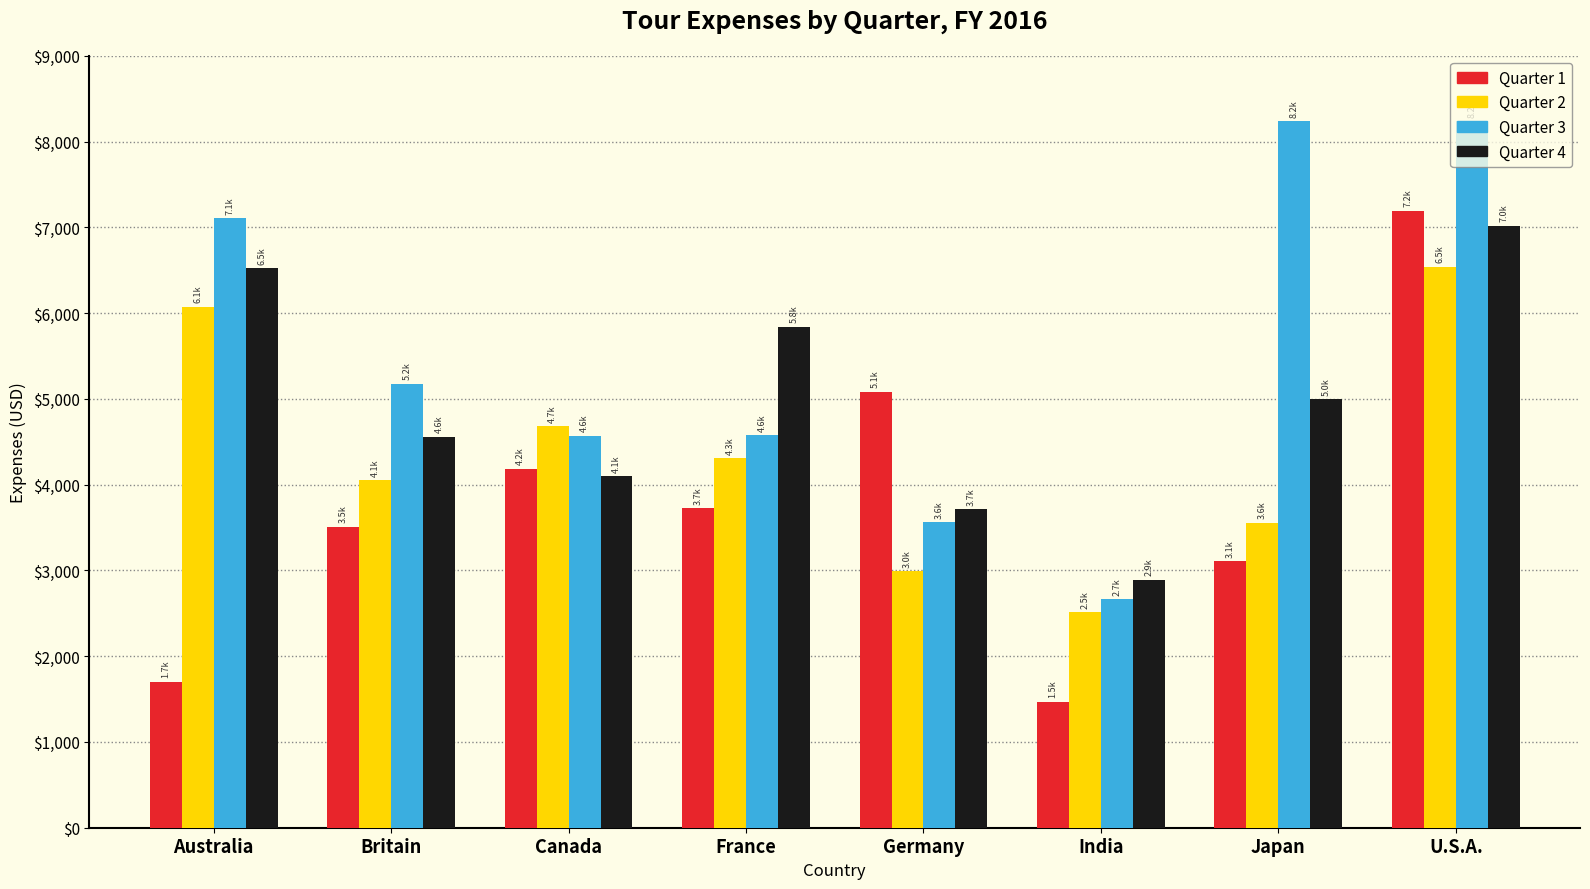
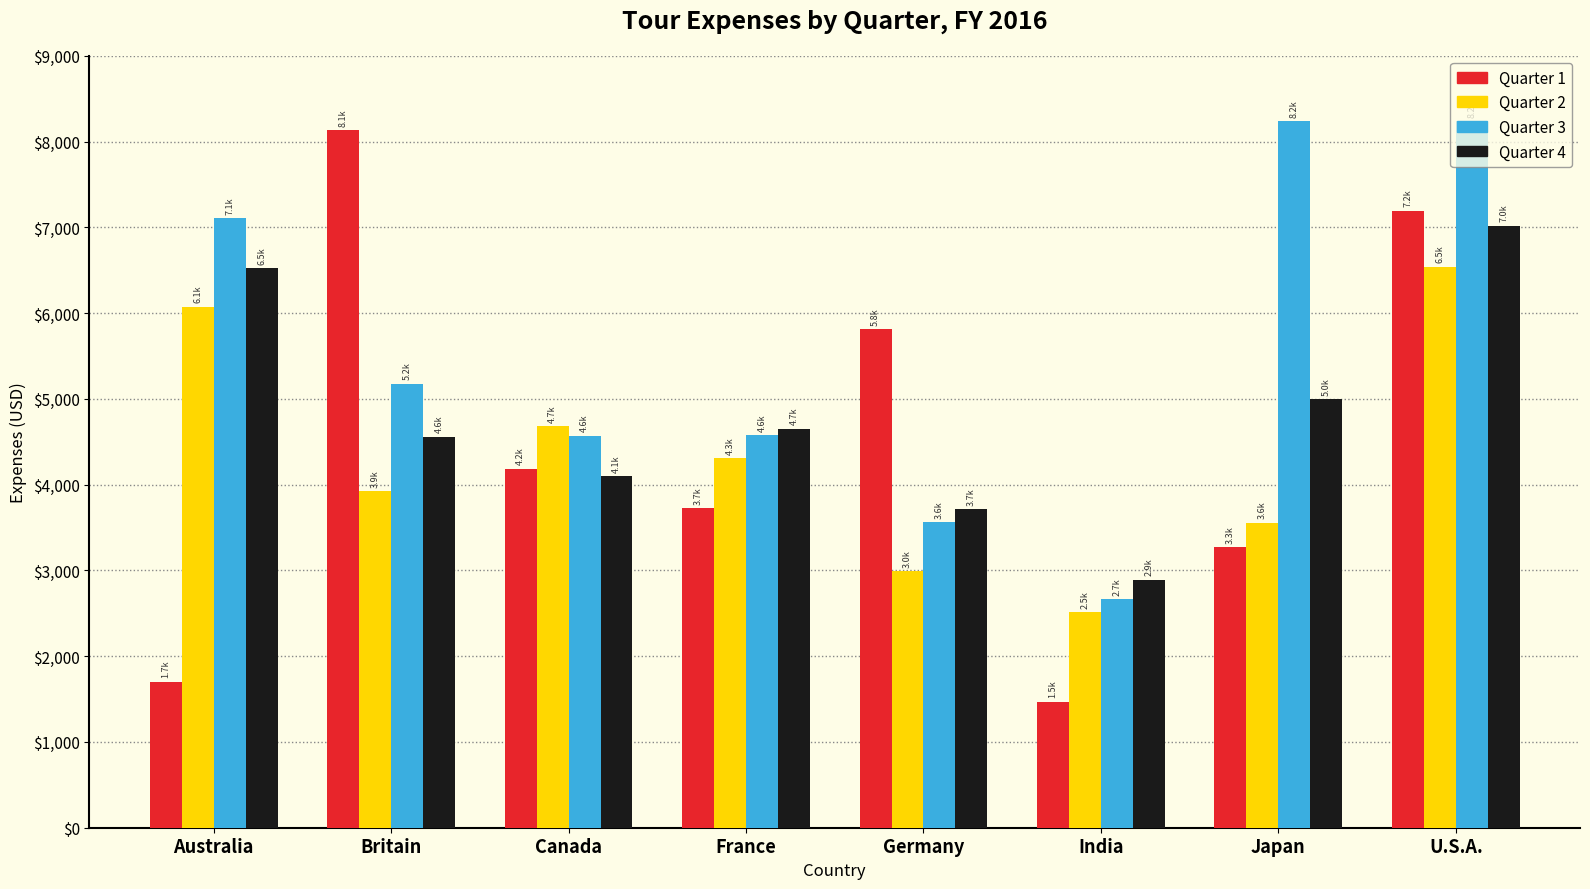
  {
    "Quarter 1": {
      "Australia": "1.7k",
-     "Britain": "3.5k",
+     "Britain": "8.1k",
      "Canada": "4.2k",
      "France": "3.7k",
-     "Germany": "5.1k",
+     "Germany": "5.8k",
      "India": "1.5k",
-     "Japan": "3.1k",
+     "Japan": "3.3k",
      "U.S.A.": "7.2k"
    },
    "Quarter 2": {
      "Australia": "6.1k",
-     "Britain": "4.1k",
+     "Britain": "3.9k",
      "Canada": "4.7k",
      "France": "4.3k",
      "Germany": "3.0k",
      "India": "2.5k",
      "Japan": "3.6k",
      "U.S.A.": "6.5k"
    },
    "Quarter 3": {
      "Australia": "7.1k",
      "Britain": "5.2k",
      "Canada": "4.6k",
      "France": "4.6k",
      "Germany": "3.6k",
      "India": "2.7k",
      "Japan": "8.2k"
    },
    "Quarter 4": {
      "Australia": "6.5k",
      "Britain": "4.6k",
      "Canada": "4.1k",
-     "France": "5.8k",
+     "France": "4.7k",
      "Germany": "3.7k",
      "India": "2.9k",
      "Japan": "5.0k",
      "U.S.A.": "7.0k"
    }
  }
